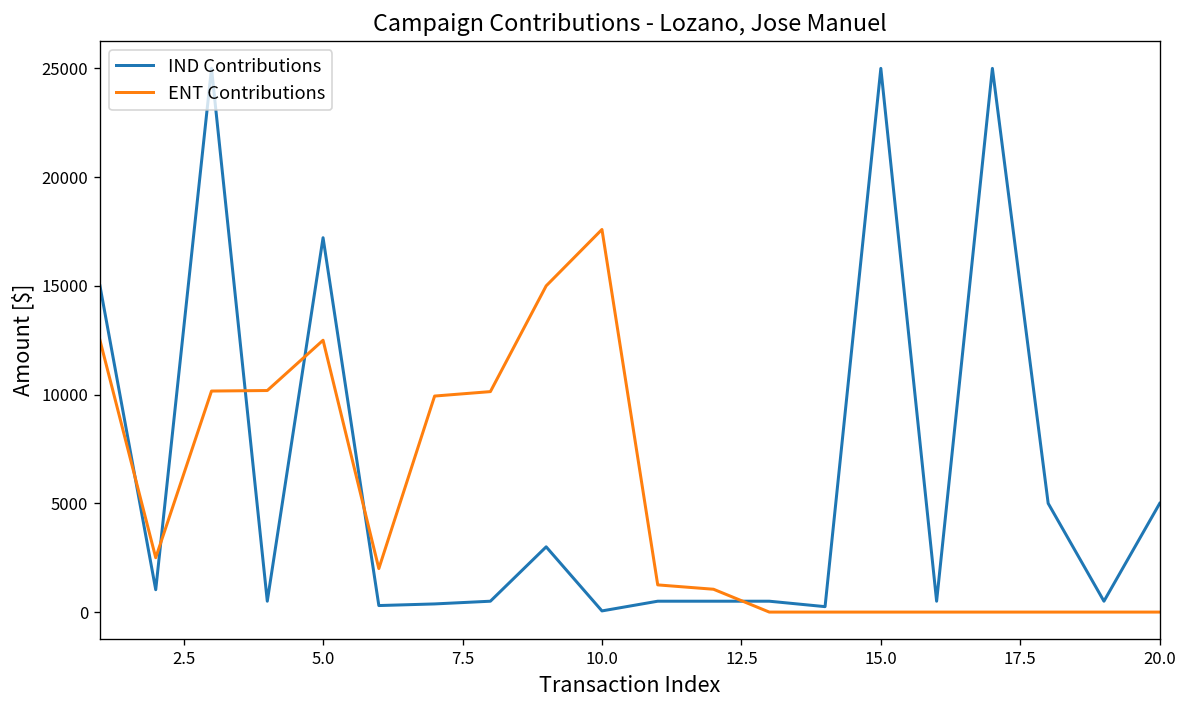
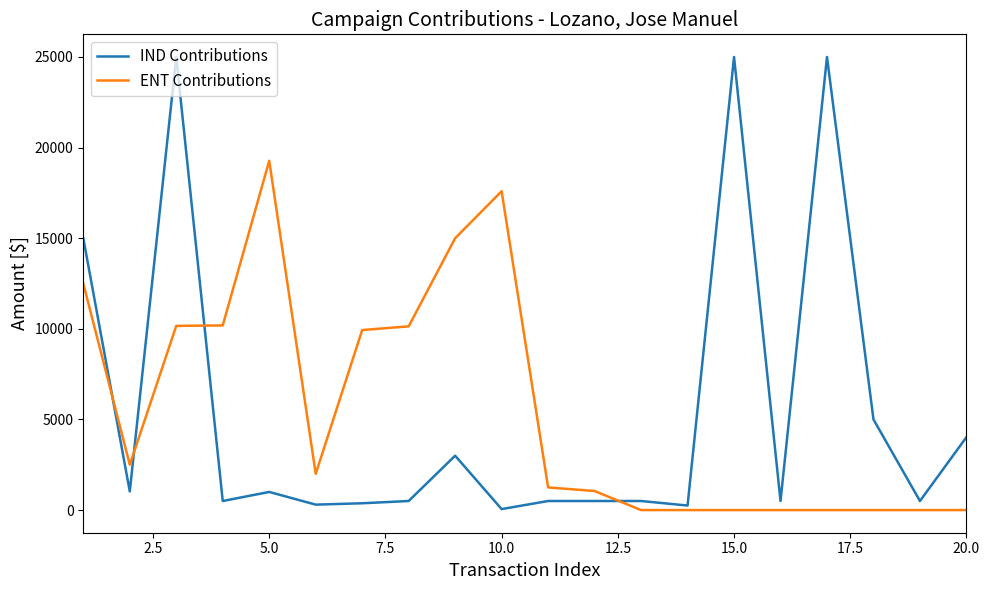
  {
    "IND Contributions": {
-     "5.0": 17200,
+     "5.0": 1000,
      "10.0": 100,
      "15.0": 25000,
-     "20.0": 5000
+     "20.0": 4000
    },
    "ENT Contributions": {
-     "5.0": 12500,
+     "5.0": 19300,
      "10.0": 17600,
      "15.0": 0,
      "20.0": 0
    }
  }
